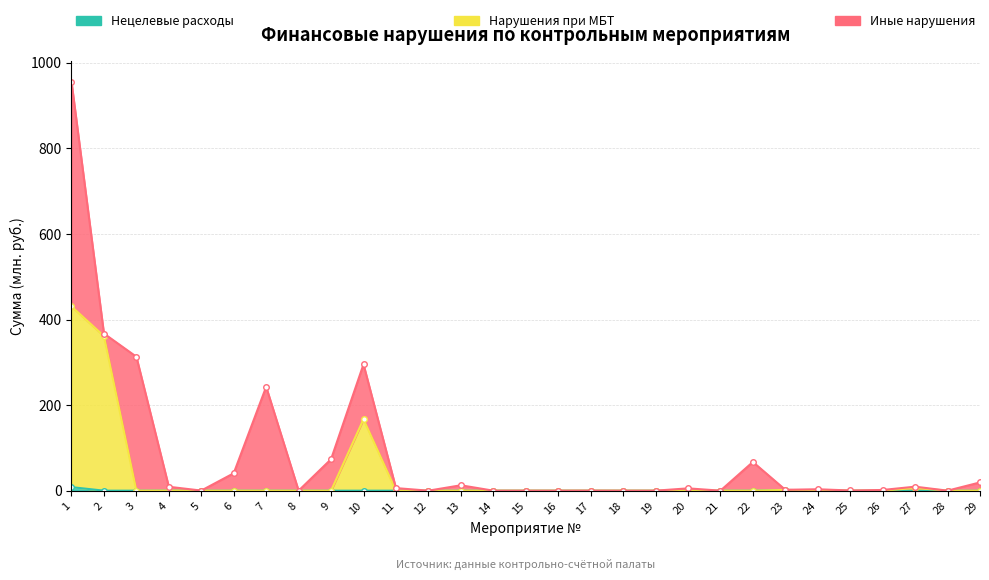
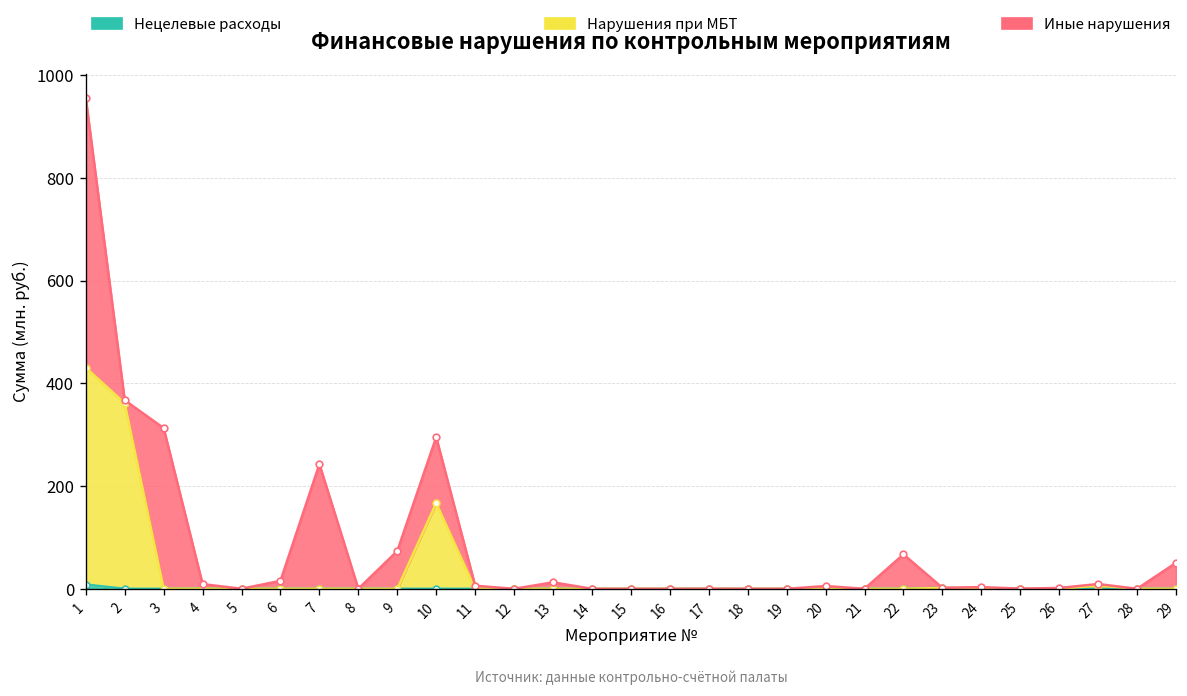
  {
    "Нецелевые расходы": {
      "1": 10,
      "2": 0,
      "10": 0,
      "27": 0
    },
    "Нарушения при МБТ": {
      "1": 420,
      "2": 360,
      "10": 170
    },
    "Иные нарушения": {
      "1": 530,
      "2": 10,
      "3": 310,
      "4": 10,
-     "6": 40,
+     "6": 20,
      "7": 240,
      "9": 70,
      "10": 130,
      "11": 10,
      "13": 10,
      "22": 70,
-     "29": 20
+     "29": 50
    }
  }
